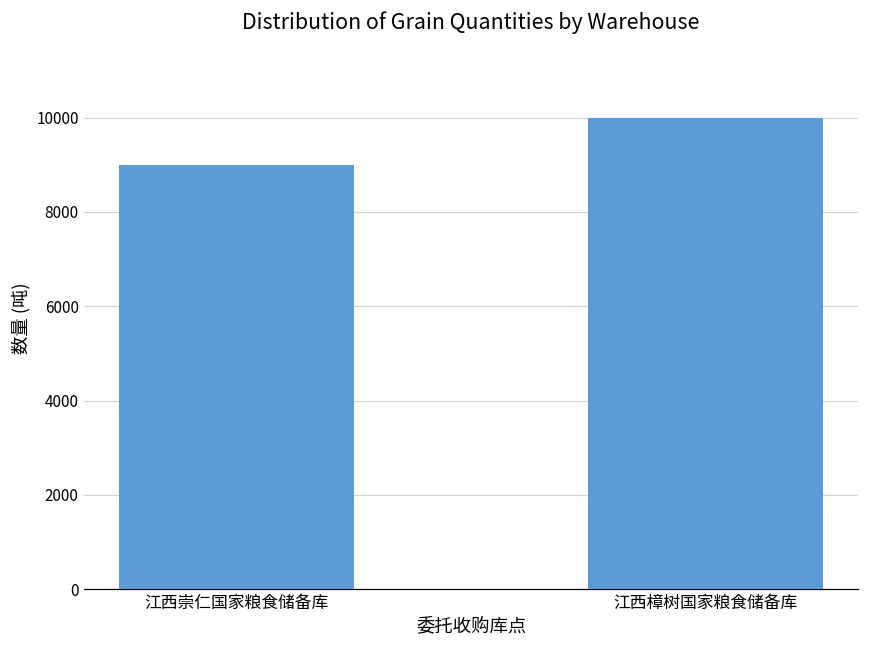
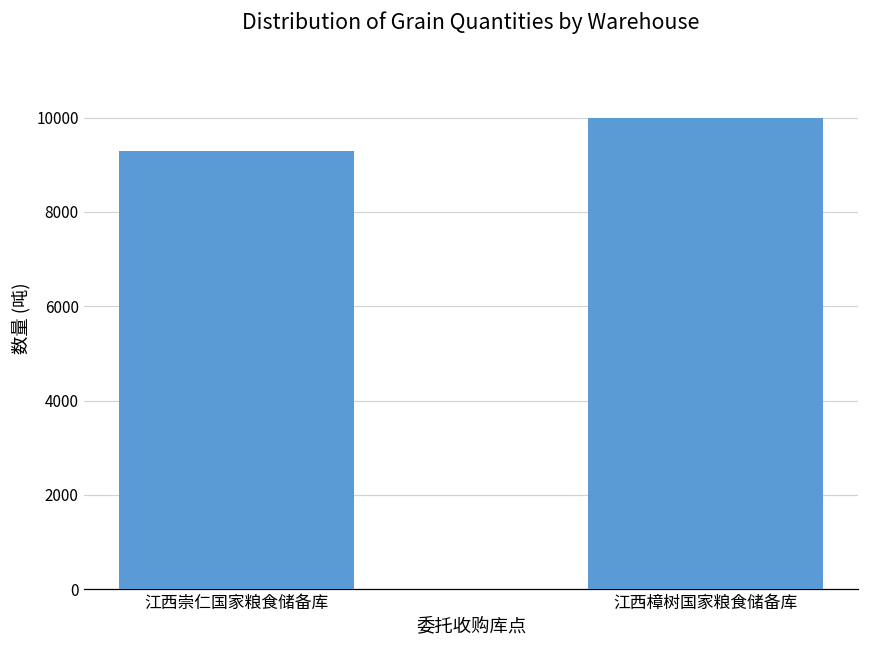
  {
-   "江西崇仁国家粮食储备库": 9000,
+   "江西崇仁国家粮食储备库": 9300,
    "江西樟树国家粮食储备库": 10000
  }
